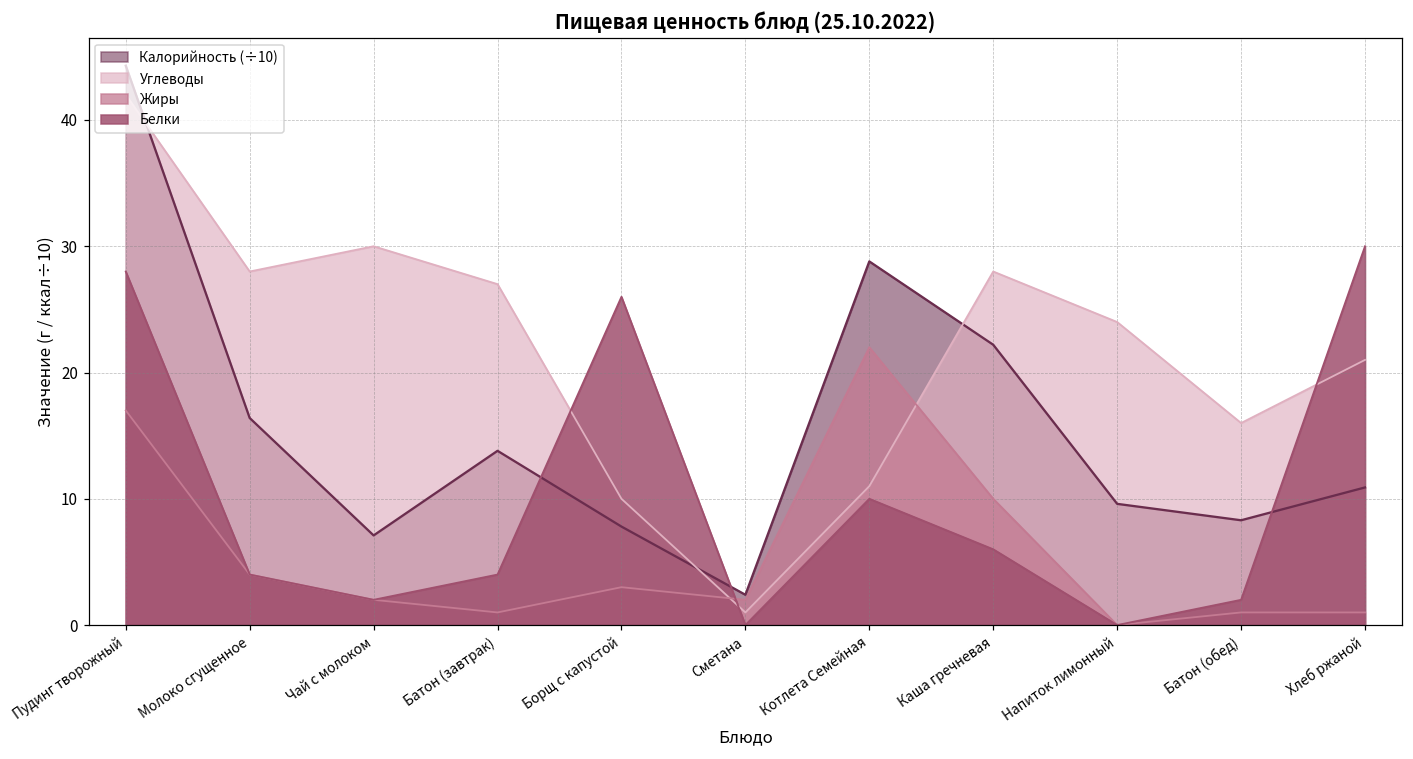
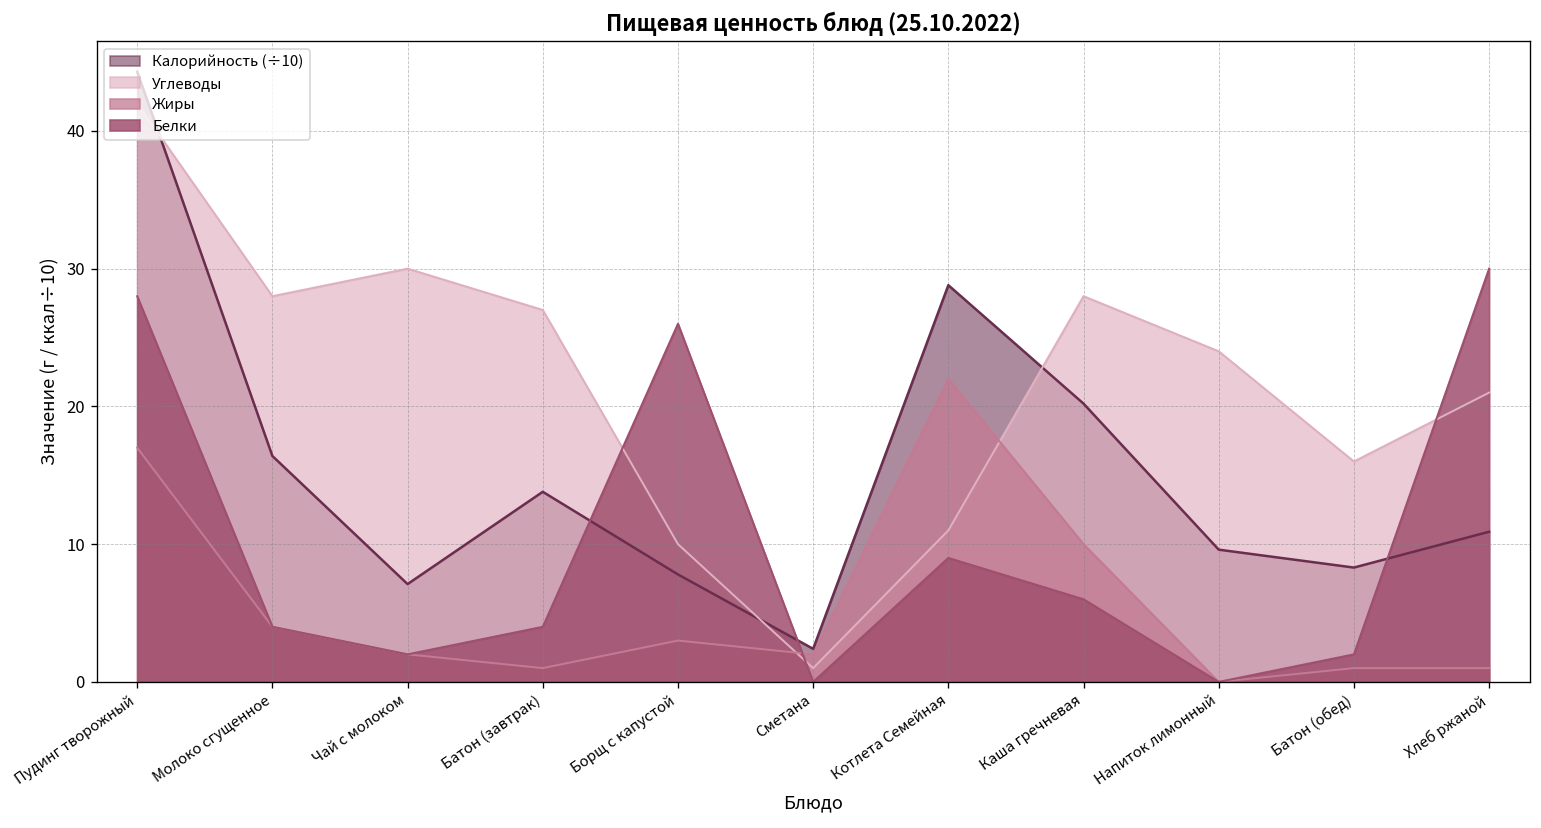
  {
    "Калорийность (÷10)": {
      "Молоко сгущенное": 16.4,
      "Чай с молоком": 7.1,
      "Батон (завтрак)": 13.8,
      "Борщ с капустой": 7.8,
      "Сметана": 2.4,
      "Котлета Семейная": 28.8,
-     "Каша гречневая": 22.2,
+     "Каша гречневая": 20.2,
      "Напиток лимонный": 9.6,
      "Батон (обед)": 8.3,
      "Хлеб ржаной": 10.9
    },
    "Углеводы": {
      "Молоко сгущенное": 28.0,
      "Чай с молоком": 30.0,
      "Батон (завтрак)": 27.0,
      "Борщ с капустой": 10.0,
      "Сметана": 1.0,
      "Котлета Семейная": 11.0,
      "Каша гречневая": 28.0,
      "Напиток лимонный": 24.0,
      "Батон (обед)": 16.0,
      "Хлеб ржаной": 21.0
    },
    "Жиры": {
      "Пудинг творожный": 17.0,
      "Батон (завтрак)": 1.0,
      "Борщ с капустой": 3.0,
      "Сметана": 2.0,
      "Котлета Семейная": 22.0,
      "Каша гречневая": 10.0,
      "Батон (обед)": 1.0,
      "Хлеб ржаной": 1.0
    },
    "Белки": {
      "Пудинг творожный": 28,
      "Батон (завтрак)": 4,
      "Борщ с капустой": 26,
      "Сметана": 0,
-     "Котлета Семейная": 10,
+     "Котлета Семейная": 9,
      "Каша гречневая": 6,
      "Батон (обед)": 2,
      "Хлеб ржаной": 30
    }
  }
